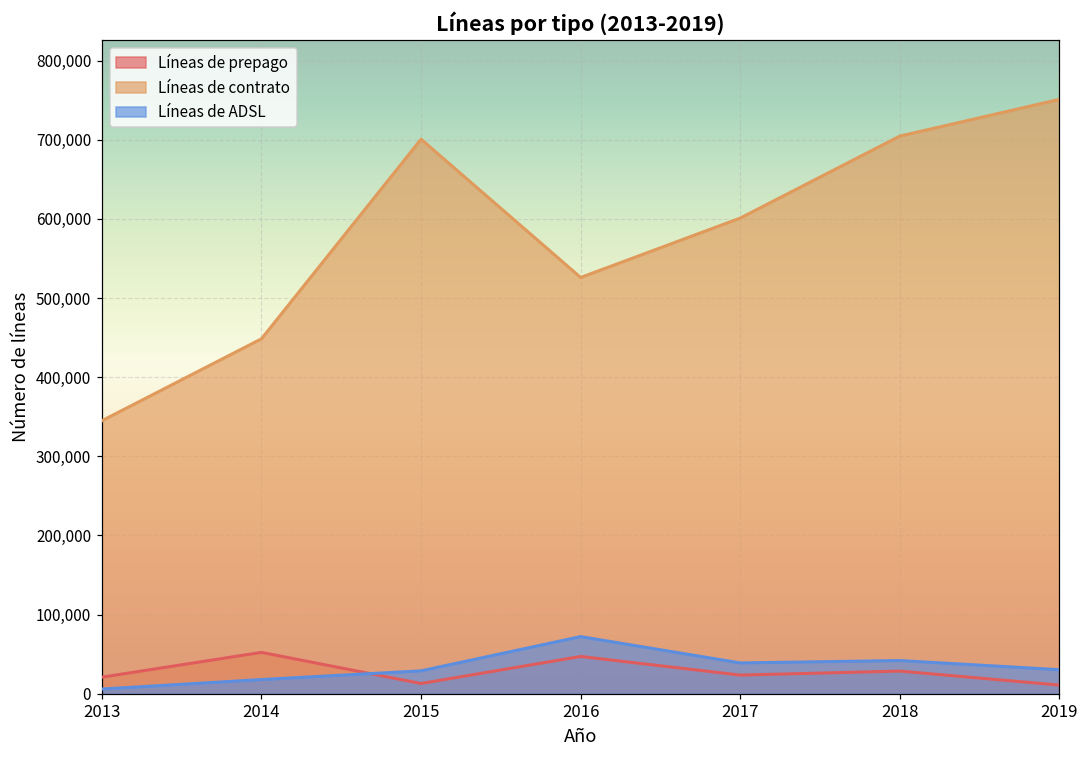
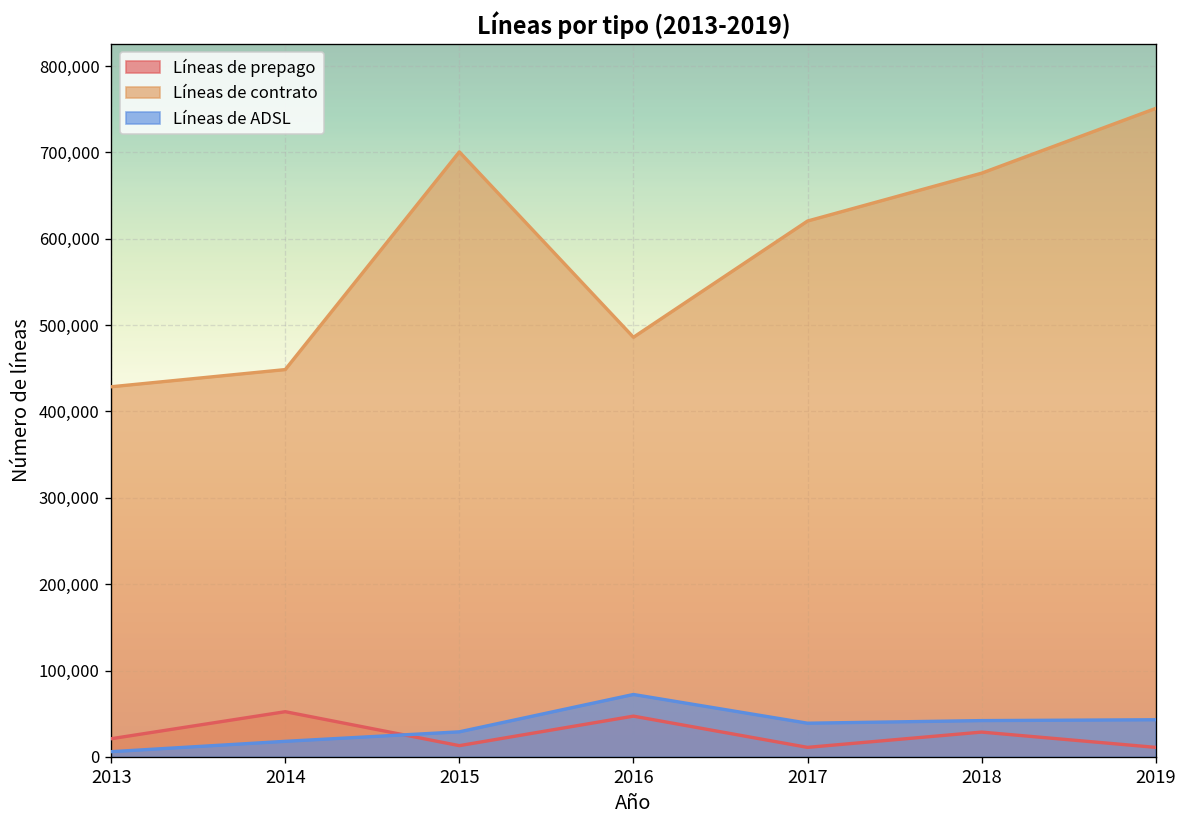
  {
    "Líneas de prepago": {
      "2013": "20,000",
      "2014": "50,000",
      "2015": "10,000",
      "2016": "50,000",
-     "2017": "20,000",
+     "2017": "10,000",
      "2018": "30,000",
      "2019": "10,000"
    },
    "Líneas de contrato": {
-     "2013": "350,000",
+     "2013": "430,000",
      "2014": "450,000",
      "2015": "700,000",
-     "2016": "530,000",
-     "2017": "600,000",
-     "2018": "700,000",
+     "2016": "490,000",
+     "2017": "620,000",
+     "2018": "680,000",
      "2019": "750,000"
    },
    "Líneas de ADSL": {
      "2013": "10,000",
      "2014": "20,000",
      "2015": "30,000",
      "2016": "70,000",
      "2017": "40,000",
      "2018": "40,000",
-     "2019": "30,000"
+     "2019": "40,000"
    }
  }
